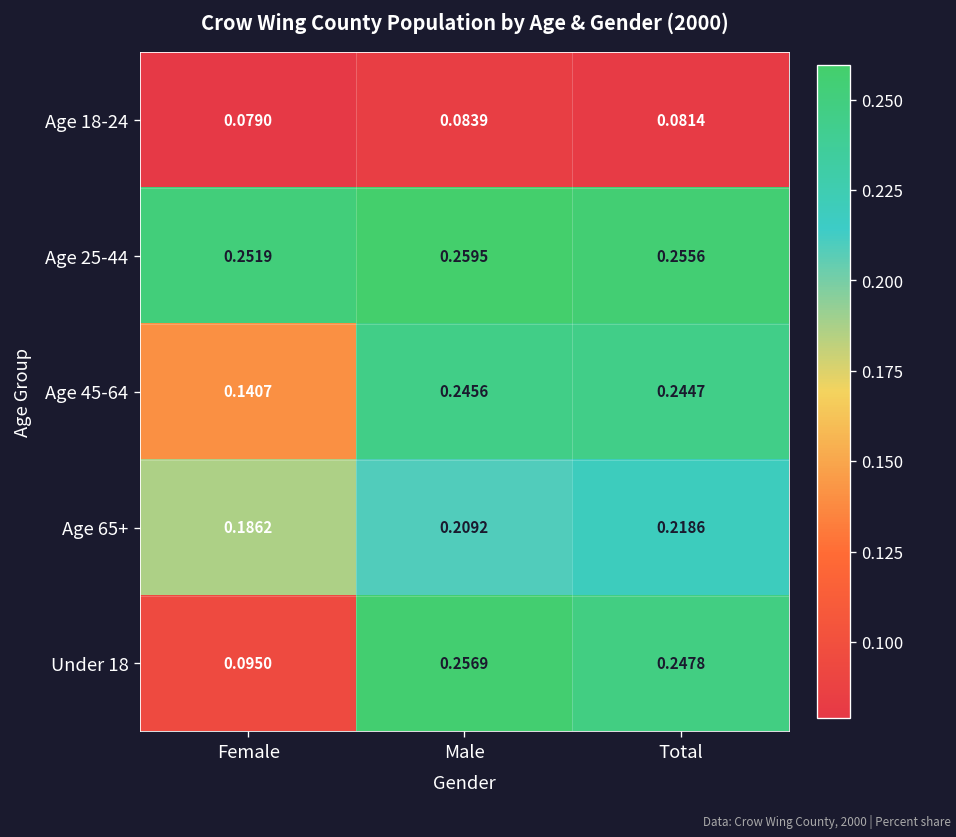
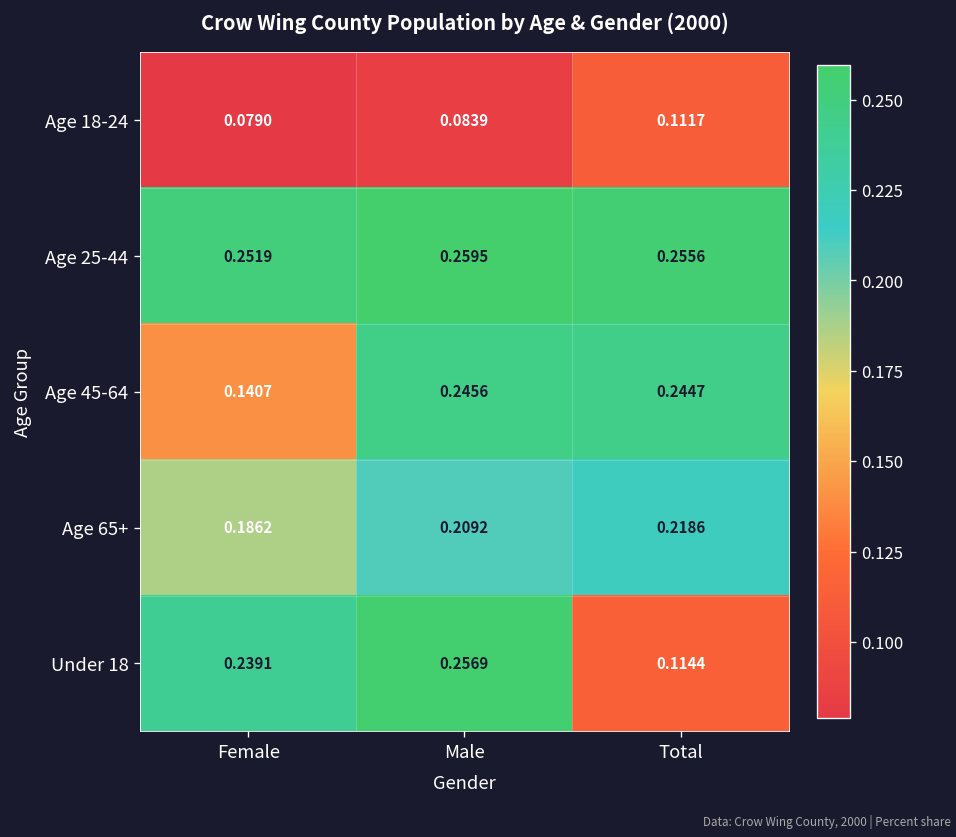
  {
    "Age 18-24": {
      "Female": 0.0790,
      "Male": 0.0839,
-     "Total": 0.0814
+     "Total": 0.1117
    },
    "Age 25-44": {
      "Female": 0.2519,
      "Male": 0.2595,
      "Total": 0.2556
    },
    "Age 45-64": {
      "Female": 0.1407,
      "Male": 0.2456,
      "Total": 0.2447
    },
    "Age 65+": {
      "Female": 0.1862,
      "Male": 0.2092,
      "Total": 0.2186
    },
    "Under 18": {
-     "Female": 0.0950,
+     "Female": 0.2391,
      "Male": 0.2569,
-     "Total": 0.2478
+     "Total": 0.1144
    }
  }
